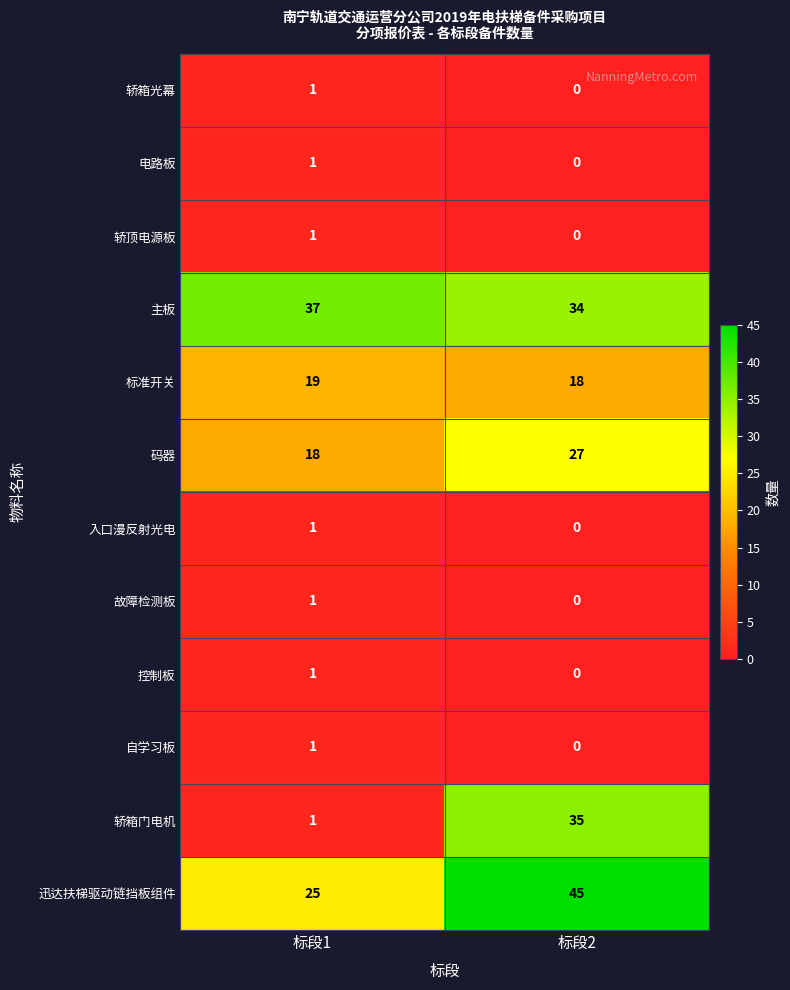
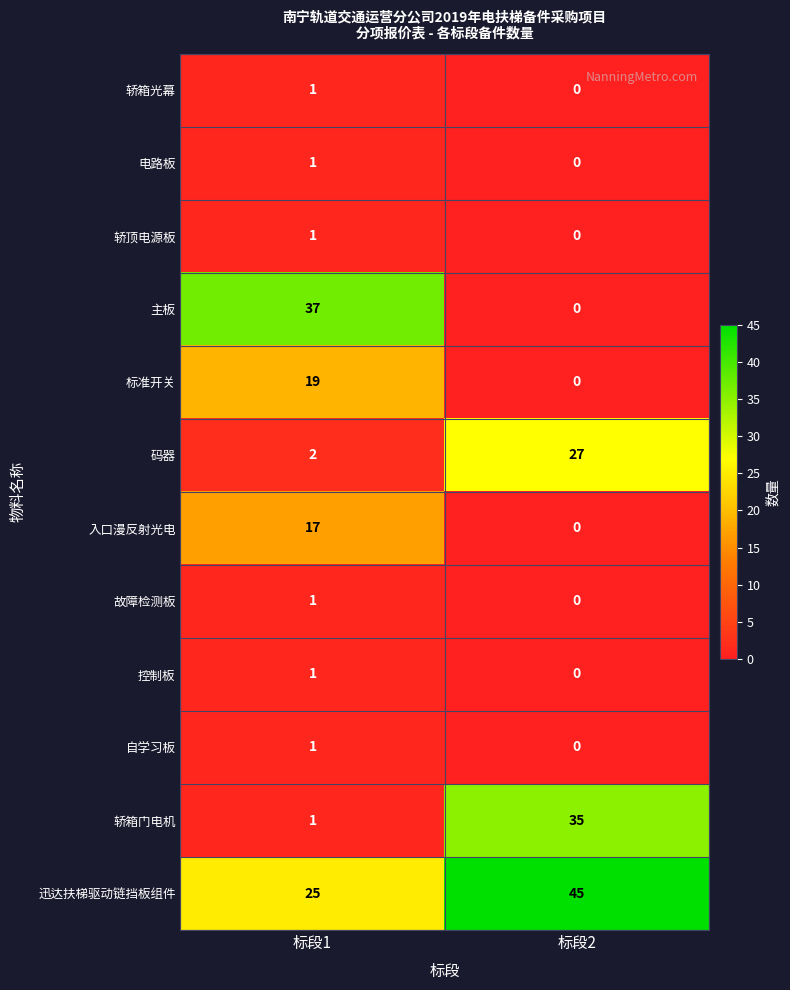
  {
    "轿箱光幕": {
      "标段1": 1
    },
    "电路板": {
      "标段1": 1,
      "标段2": 0
    },
    "轿顶电源板": {
      "标段1": 1,
      "标段2": 0
    },
    "主板": {
      "标段1": 37,
-     "标段2": 34
+     "标段2": 0
    },
    "标准开关": {
      "标段1": 19,
-     "标段2": 18
+     "标段2": 0
    },
    "码器": {
-     "标段1": 18,
+     "标段1": 2,
      "标段2": 27
    },
    "入口漫反射光电": {
-     "标段1": 1,
+     "标段1": 17,
      "标段2": 0
    },
    "故障检测板": {
      "标段1": 1,
      "标段2": 0
    },
    "控制板": {
      "标段1": 1,
      "标段2": 0
    },
    "自学习板": {
      "标段1": 1,
      "标段2": 0
    },
    "轿箱门电机": {
      "标段1": 1,
      "标段2": 35
    },
    "迅达扶梯驱动链挡板组件": {
      "标段1": 25,
      "标段2": 45
    }
  }
